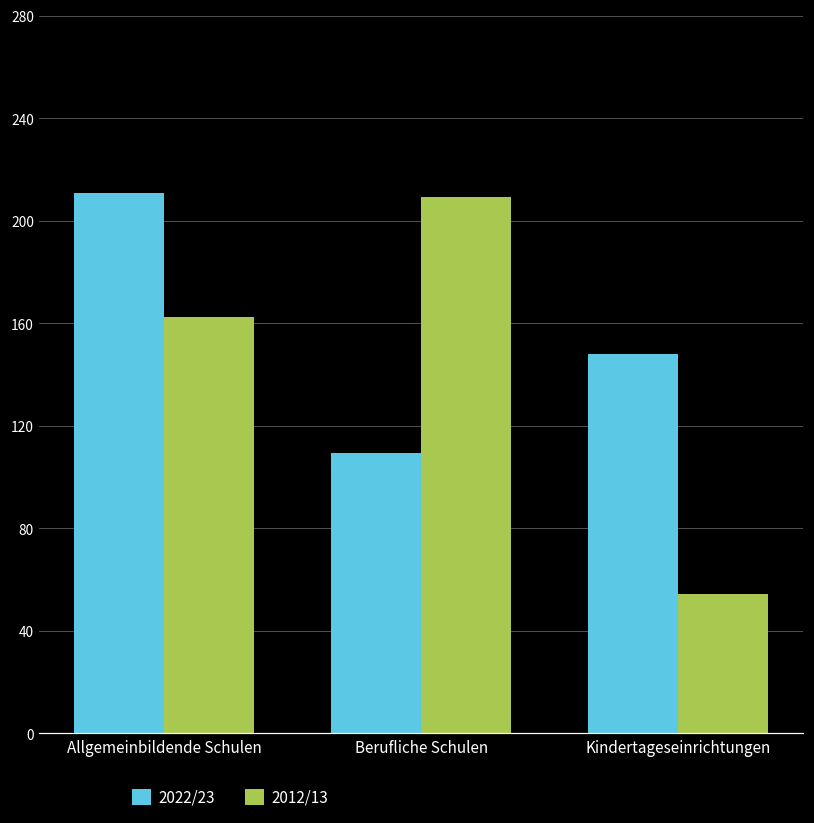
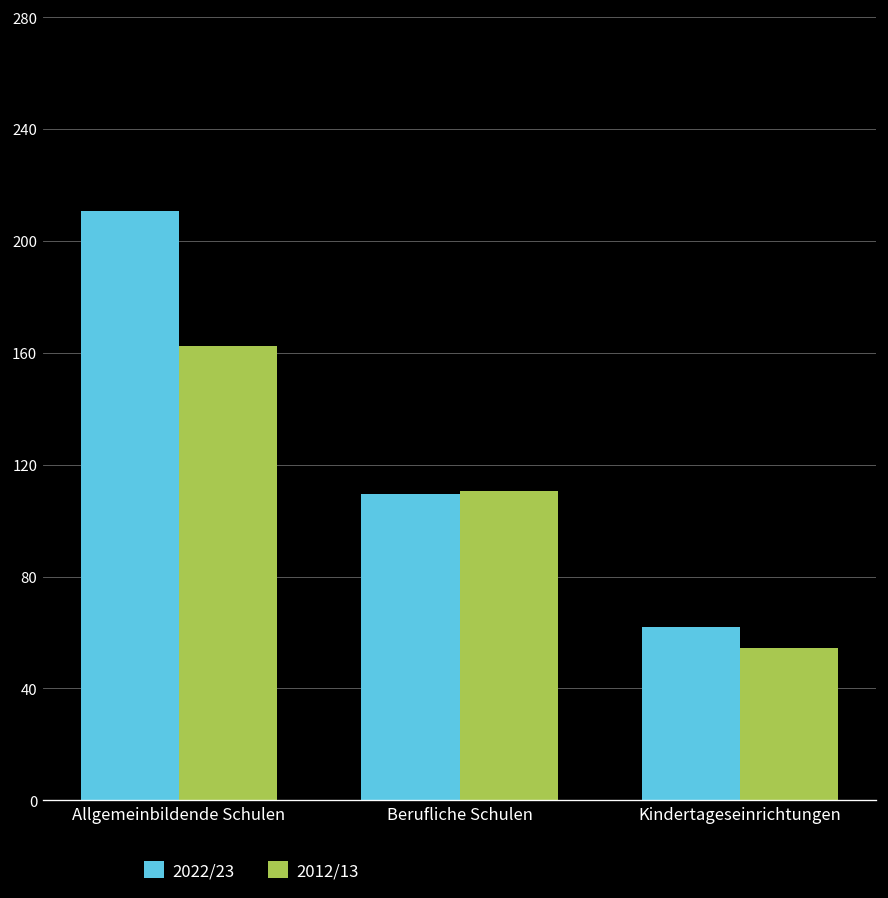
  {
    "2022/23": {
      "Allgemeinbildende Schulen": 211,
      "Berufliche Schulen": 109,
-     "Kindertageseinrichtungen": 148
+     "Kindertageseinrichtungen": 62
    },
    "2012/13": {
      "Allgemeinbildende Schulen": 162,
-     "Berufliche Schulen": 209,
+     "Berufliche Schulen": 110,
      "Kindertageseinrichtungen": 54
    }
  }
